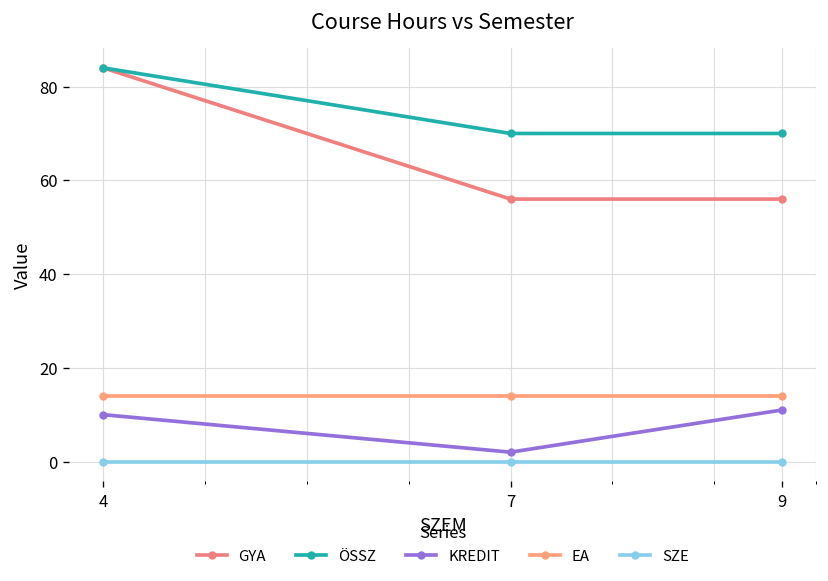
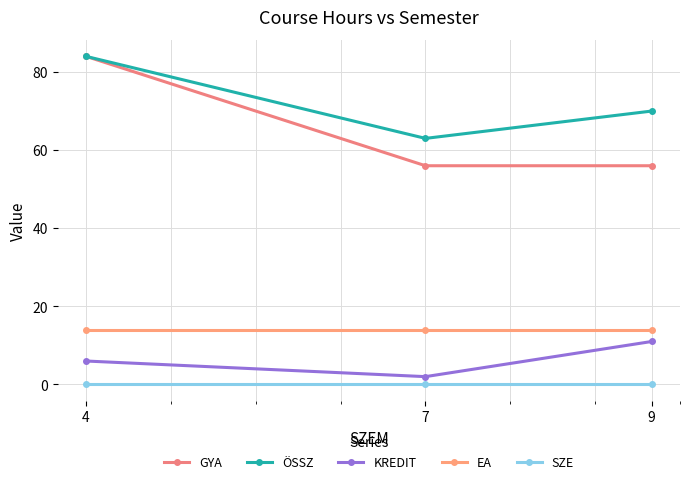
  {
    "ÖSSZ": {
-     "7": 70,
+     "7": 63,
      "9": 70
    },
    "KREDIT": {
-     "4": 10,
+     "4": 6,
      "7": 2,
      "9": 11
    },
    "SZE": {
      "4": 0,
      "7": 0,
      "9": 0
    }
  }
